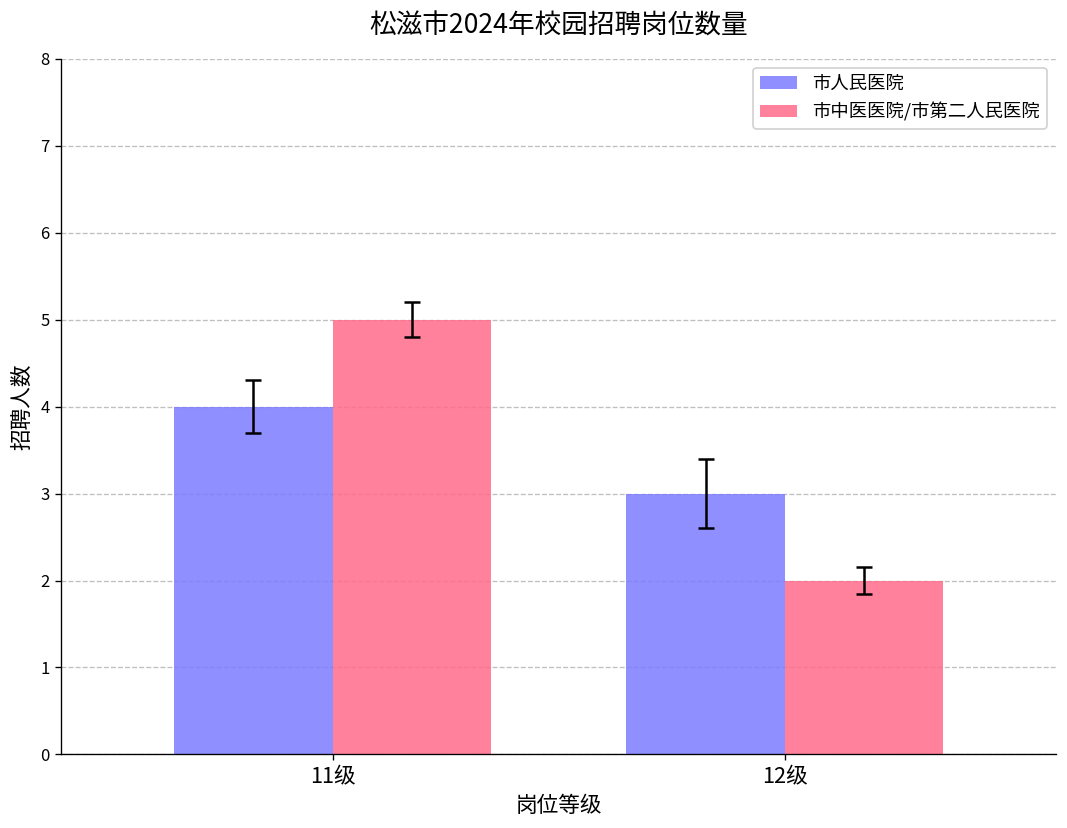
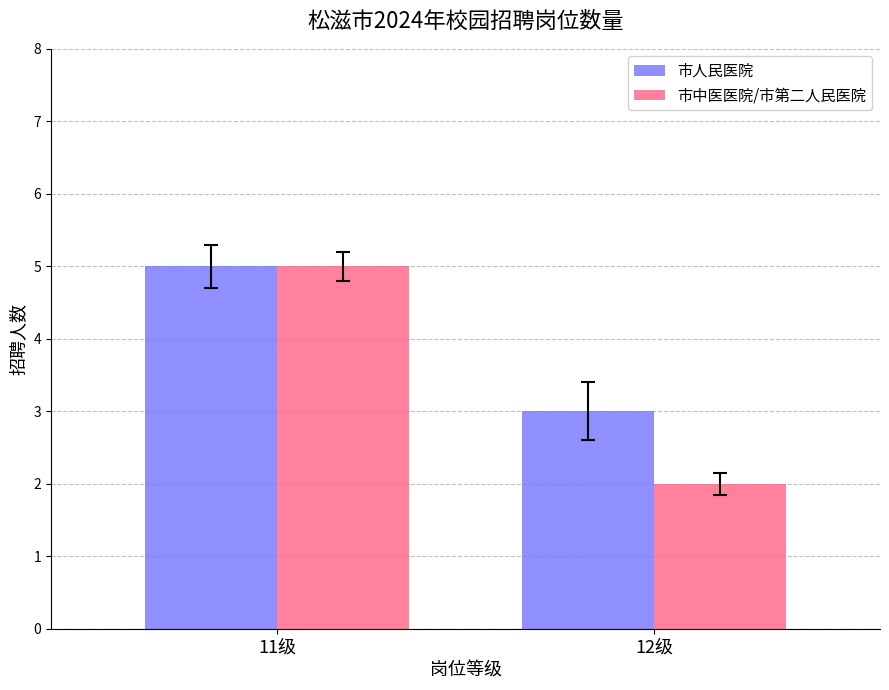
  {
    "市人民医院": {
-     "11级": 4,
+     "11级": 5,
      "12级": 3
    },
    "市中医医院/市第二人民医院": {
      "11级": 5,
      "12级": 2
    }
  }
